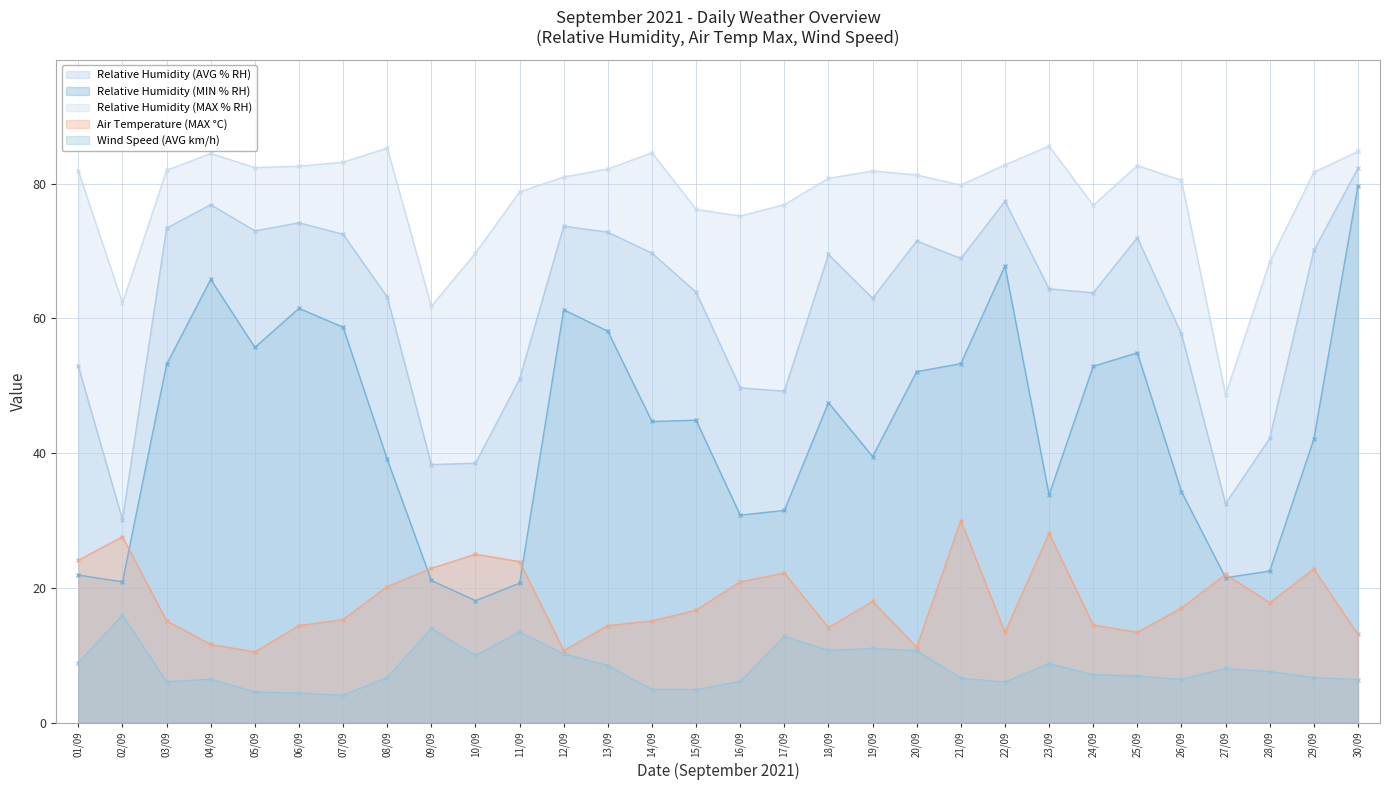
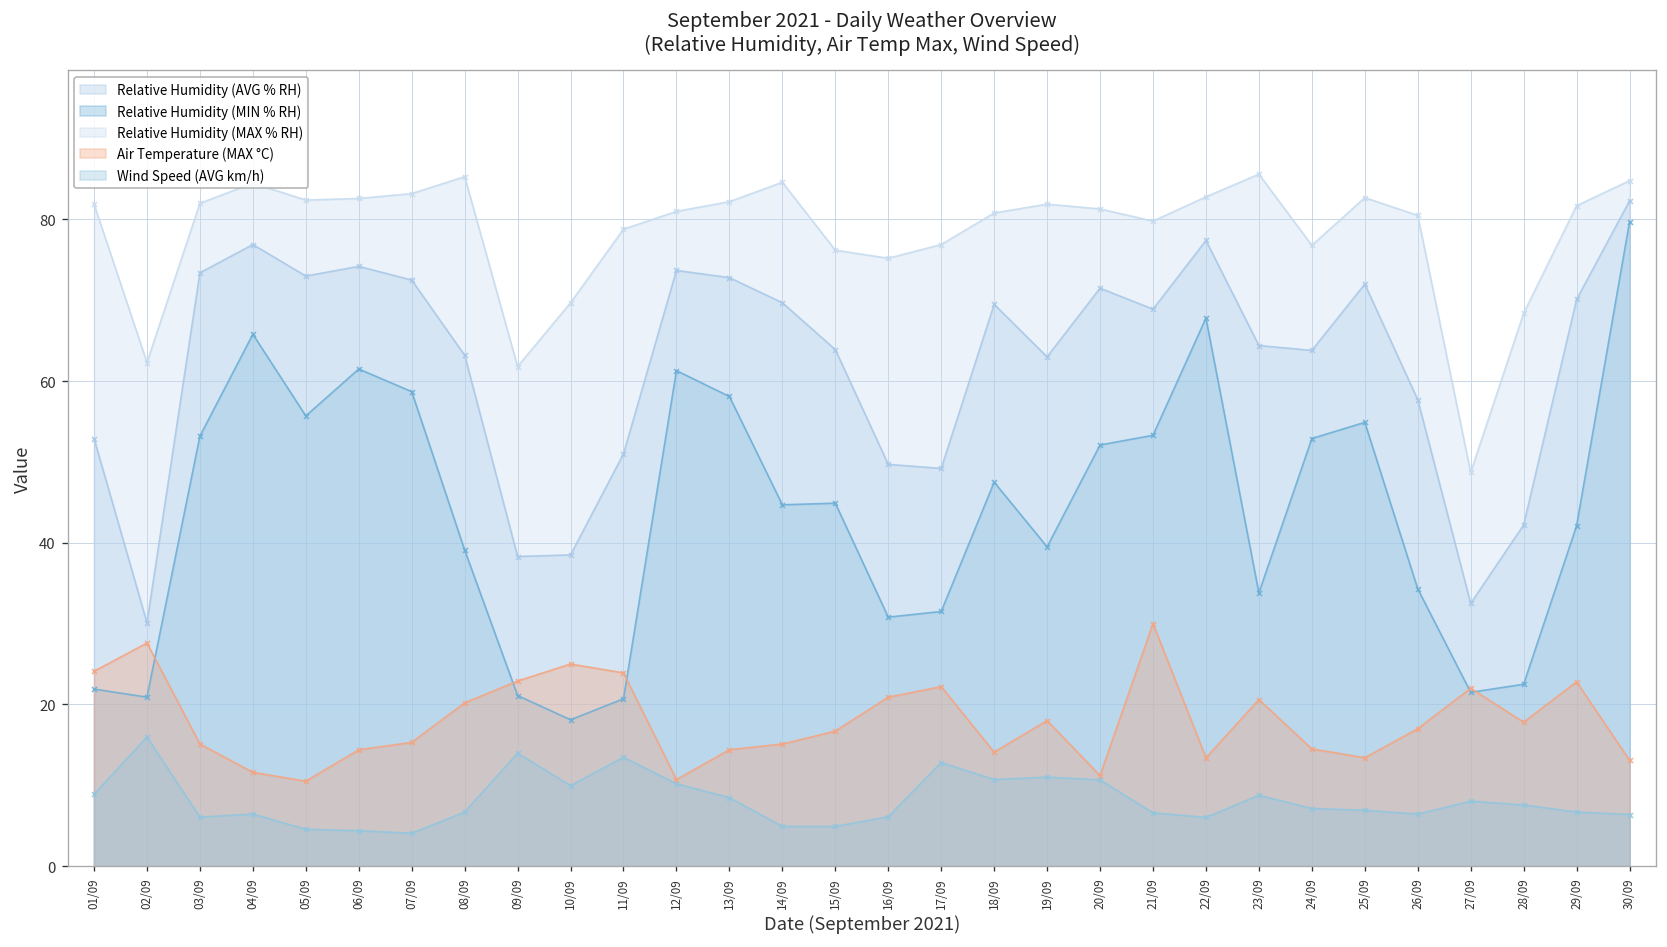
  {
    "Air Temperature (MAX °C)": {
      "01/09": 24,
      "02/09": 28,
      "03/09": 15,
      "04/09": 12,
      "05/09": 11,
      "06/09": 14,
      "07/09": 15,
      "08/09": 20,
      "09/09": 23,
      "10/09": 25,
      "11/09": 24,
      "12/09": 11,
      "13/09": 14,
      "14/09": 15,
      "15/09": 17,
      "16/09": 21,
      "17/09": 22,
      "18/09": 14,
      "19/09": 18,
      "20/09": 11,
      "21/09": 30,
      "22/09": 13,
-     "23/09": 28,
+     "23/09": 21,
      "24/09": 15,
      "25/09": 13,
      "26/09": 17,
      "27/09": 22,
      "28/09": 18,
      "29/09": 23,
      "30/09": 13
    }
  }
